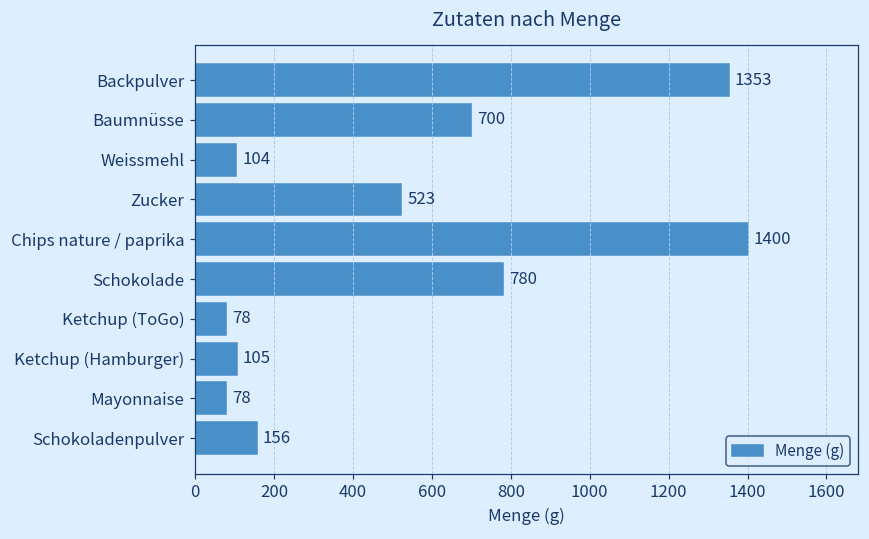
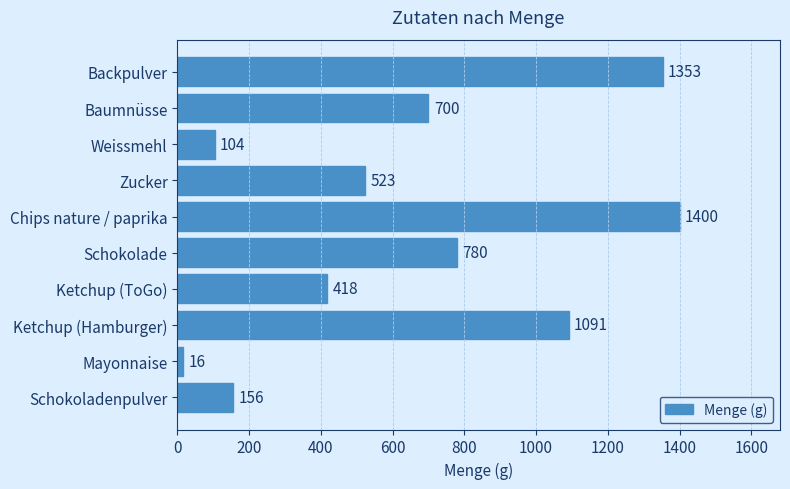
  {
    "Backpulver": 1353,
    "Baumnüsse": 700,
    "Weissmehl": 104,
    "Zucker": 523,
    "Chips nature / paprika": 1400,
    "Schokolade": 780,
-   "Ketchup (ToGo)": 78,
-   "Ketchup (Hamburger)": 105,
-   "Mayonnaise": 78,
+   "Ketchup (ToGo)": 418,
+   "Ketchup (Hamburger)": 1091,
+   "Mayonnaise": 16,
    "Schokoladenpulver": 156
  }
